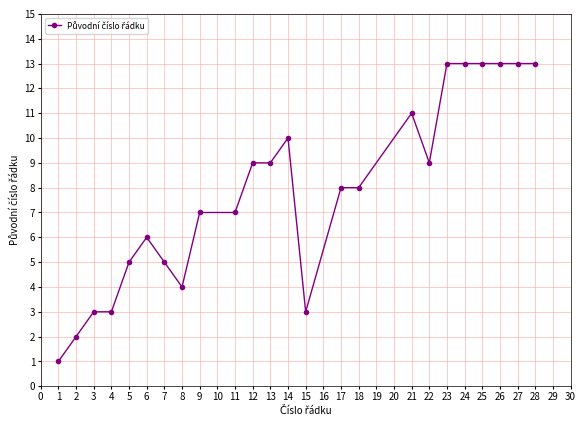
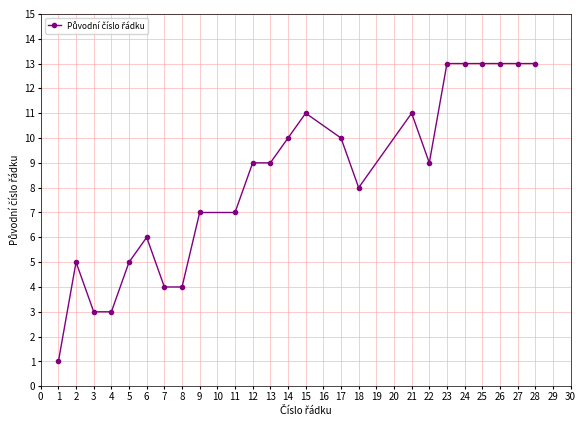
  {
    "1": 1,
-   "2": 2,
+   "2": 5,
    "3": 3,
    "4": 3,
    "5": 5,
    "6": 6,
-   "7": 5,
+   "7": 4,
    "8": 4,
    "9": 7,
    "11": 7,
    "12": 9,
    "13": 9,
    "14": 10,
-   "15": 3,
-   "17": 8,
+   "15": 11,
+   "17": 10,
    "18": 8,
    "21": 11,
    "22": 9,
    "23": 13,
    "24": 13,
    "25": 13,
    "26": 13,
    "27": 13,
    "28": 13
  }
